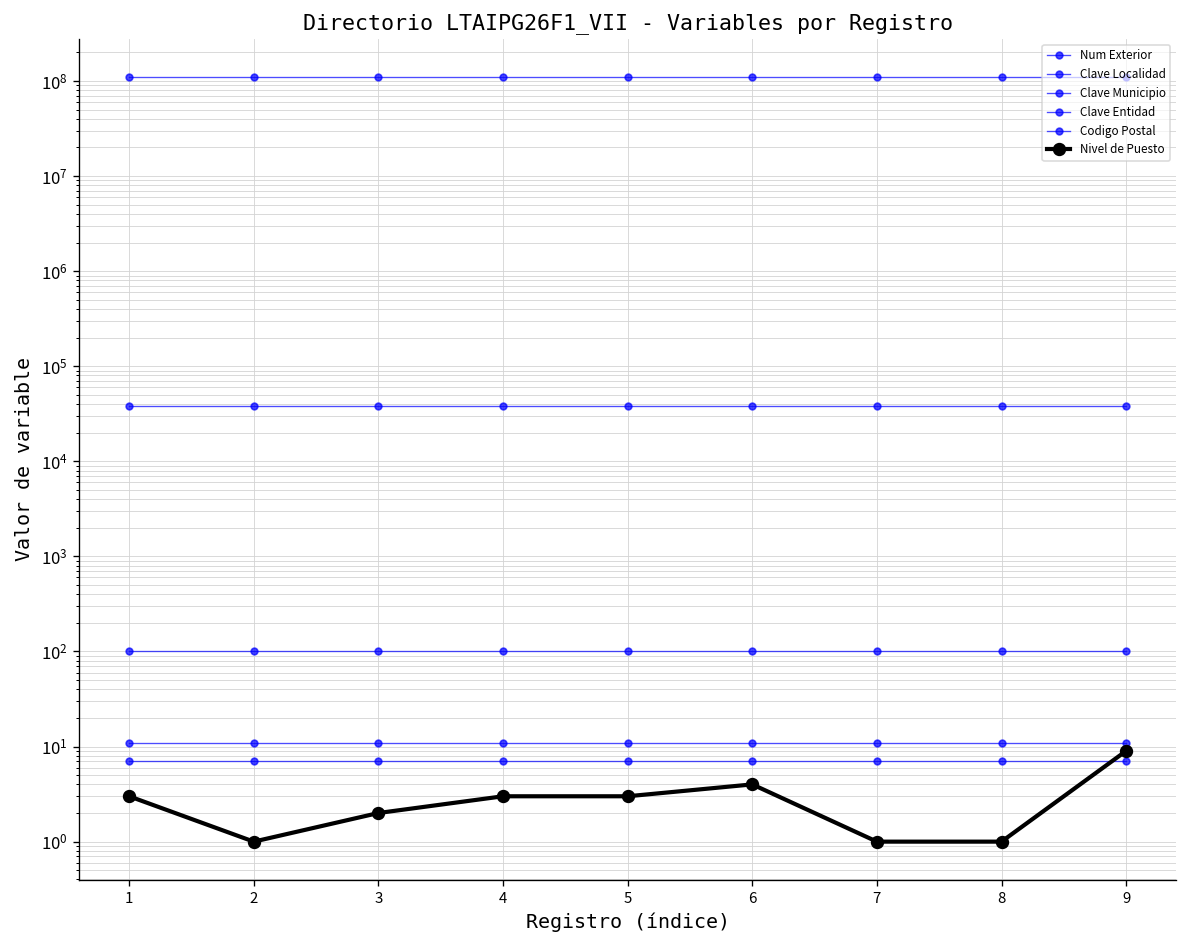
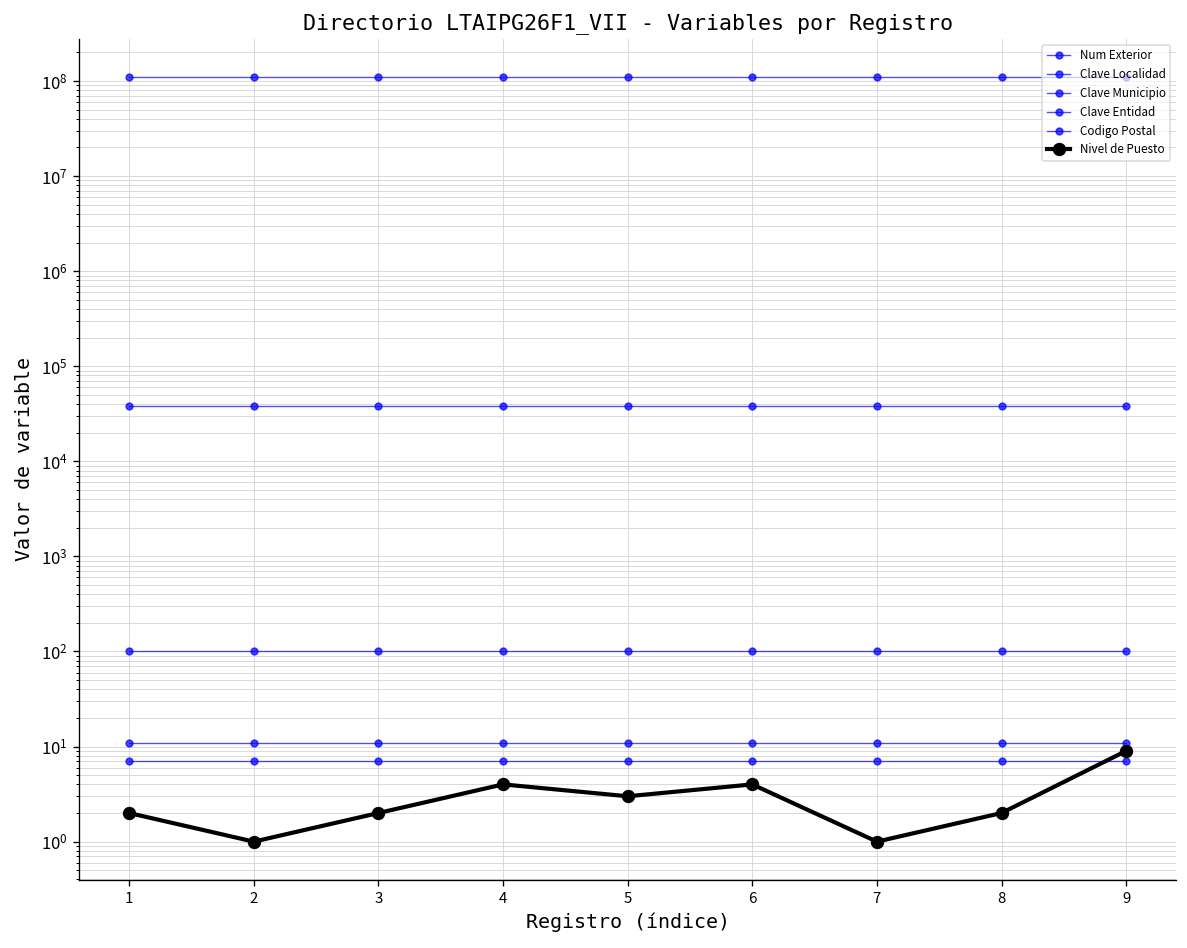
  {
    "Nivel de Puesto": {
-     "1": 3,
+     "1": 2,
      "2": 1,
      "3": 2,
-     "4": 3,
+     "4": 4,
      "5": 3,
      "6": 4,
      "7": 1,
-     "8": 1,
+     "8": 2,
      "9": 9
    }
  }
